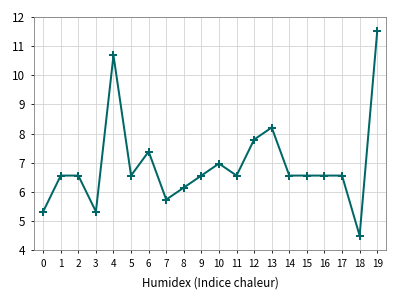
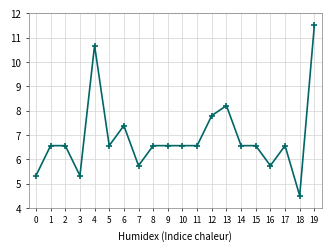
  {
    "0": 5.3,
    "1": 6.6,
    "2": 6.6,
    "3": 5.3,
    "4": 10.7,
    "5": 6.6,
    "6": 7.4,
    "7": 5.7,
-   "8": 6.1,
+   "8": 6.6,
    "9": 6.6,
-   "10": 7.0,
+   "10": 6.6,
    "11": 6.6,
    "12": 7.8,
    "13": 8.2,
    "14": 6.6,
    "15": 6.6,
-   "16": 6.6,
+   "16": 5.7,
    "17": 6.6,
    "18": 4.5,
    "19": 11.5
  }
